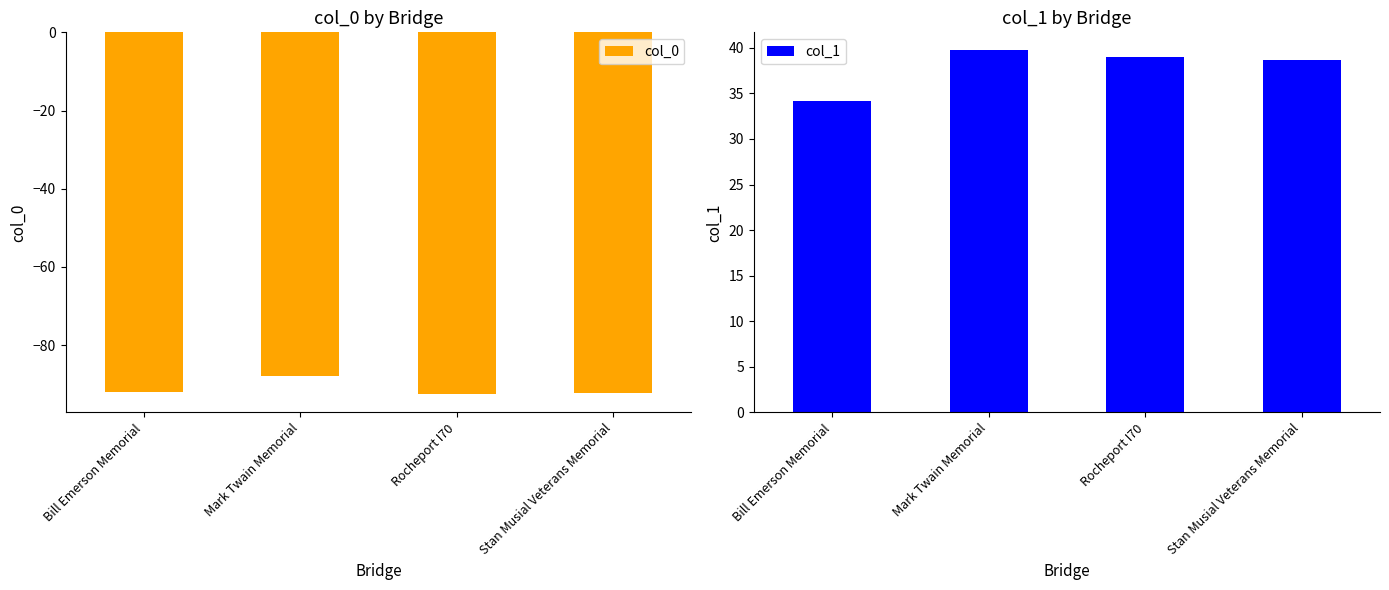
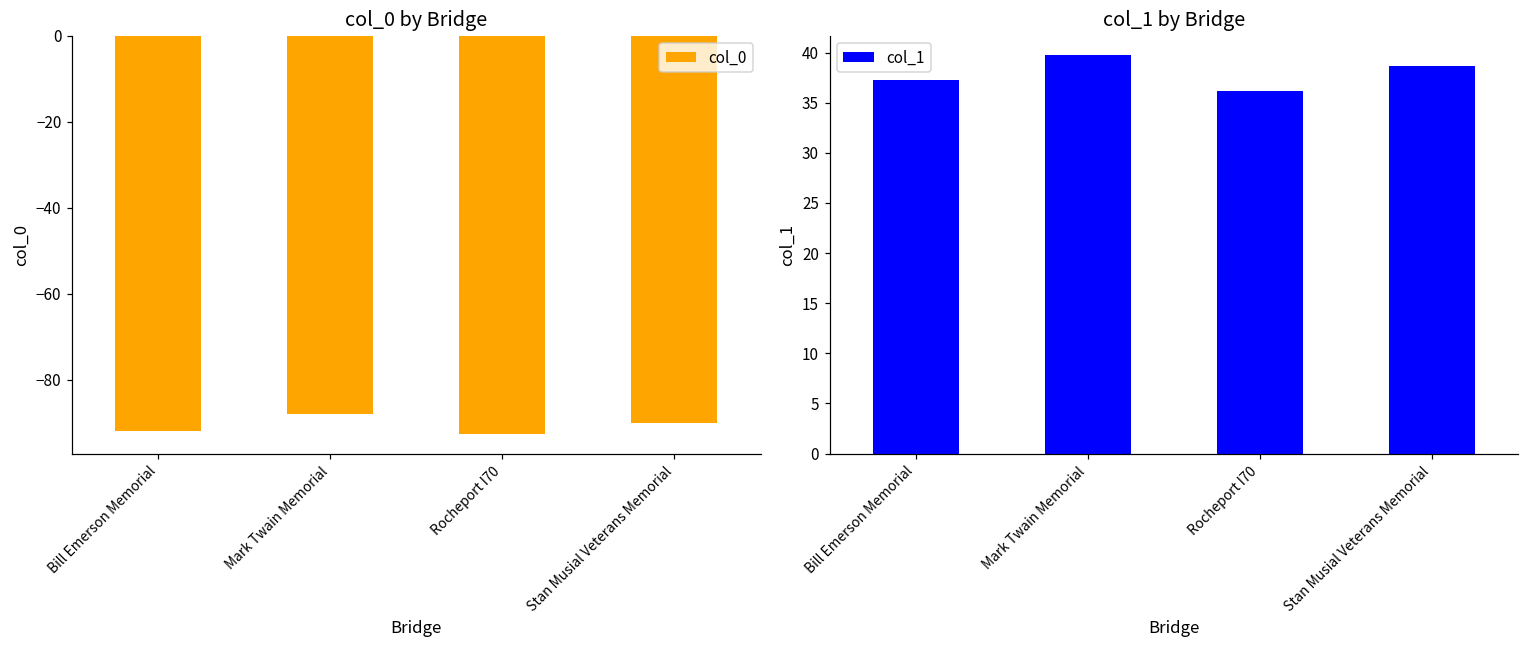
  {
    "col_0 by Bridge": {
      "Bill Emerson Memorial": -92,
      "Mark Twain Memorial": -88,
      "Rocheport I70": -93,
-     "Stan Musial Veterans Memorial": -92
+     "Stan Musial Veterans Memorial": -90
    },
    "col_1 by Bridge": {
-     "Bill Emerson Memorial": 34,
+     "Bill Emerson Memorial": 37,
      "Mark Twain Memorial": 40,
-     "Rocheport I70": 39,
+     "Rocheport I70": 36,
      "Stan Musial Veterans Memorial": 39
    }
  }
